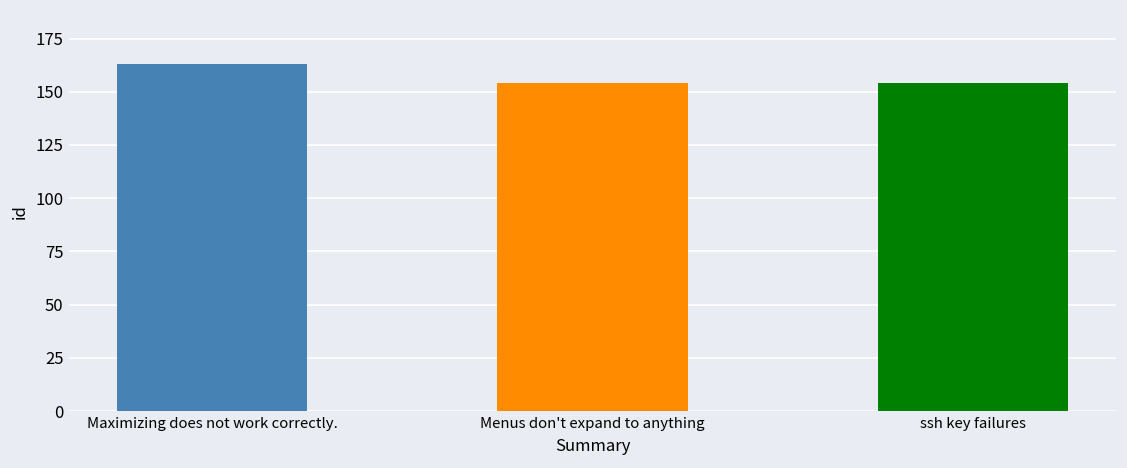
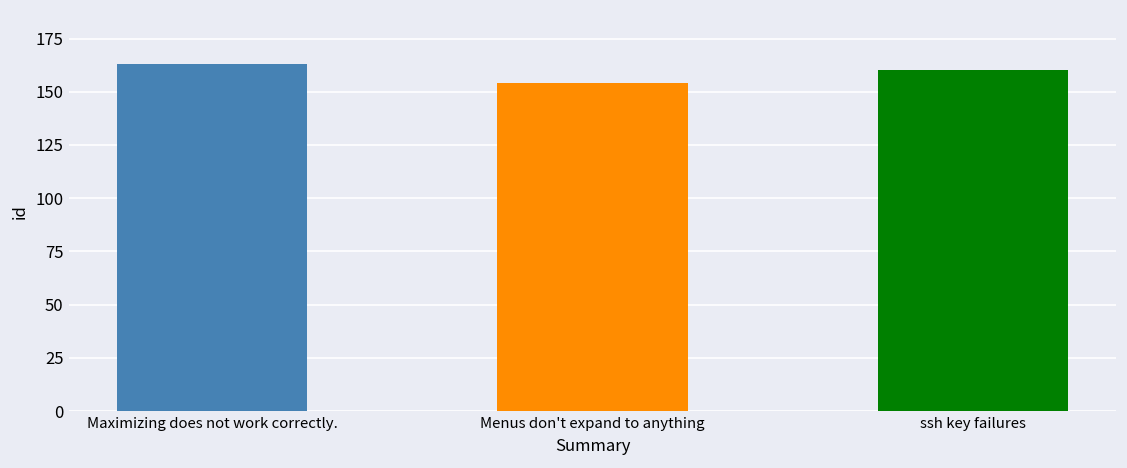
  {
    "Maximizing does not work correctly.": 163,
    "Menus don't expand to anything": 154,
-   "ssh key failures": 154
+   "ssh key failures": 160
  }
